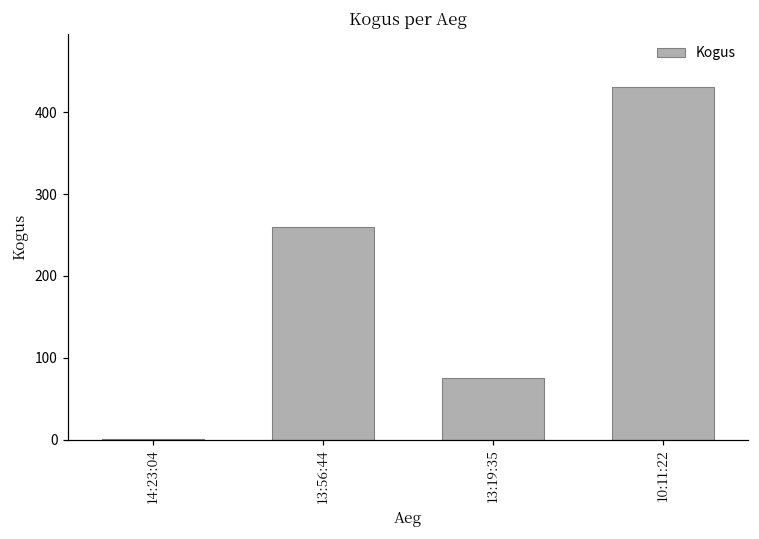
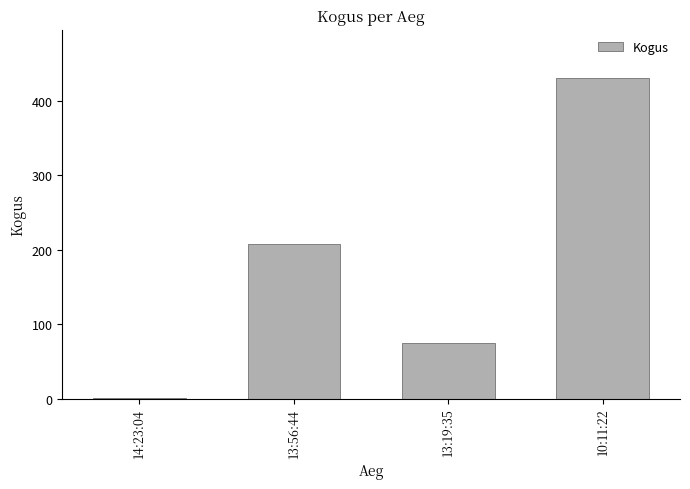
  {
-   "13:56:44": 260,
+   "13:56:44": 210,
    "13:19:35": 80,
    "10:11:22": 430
  }
